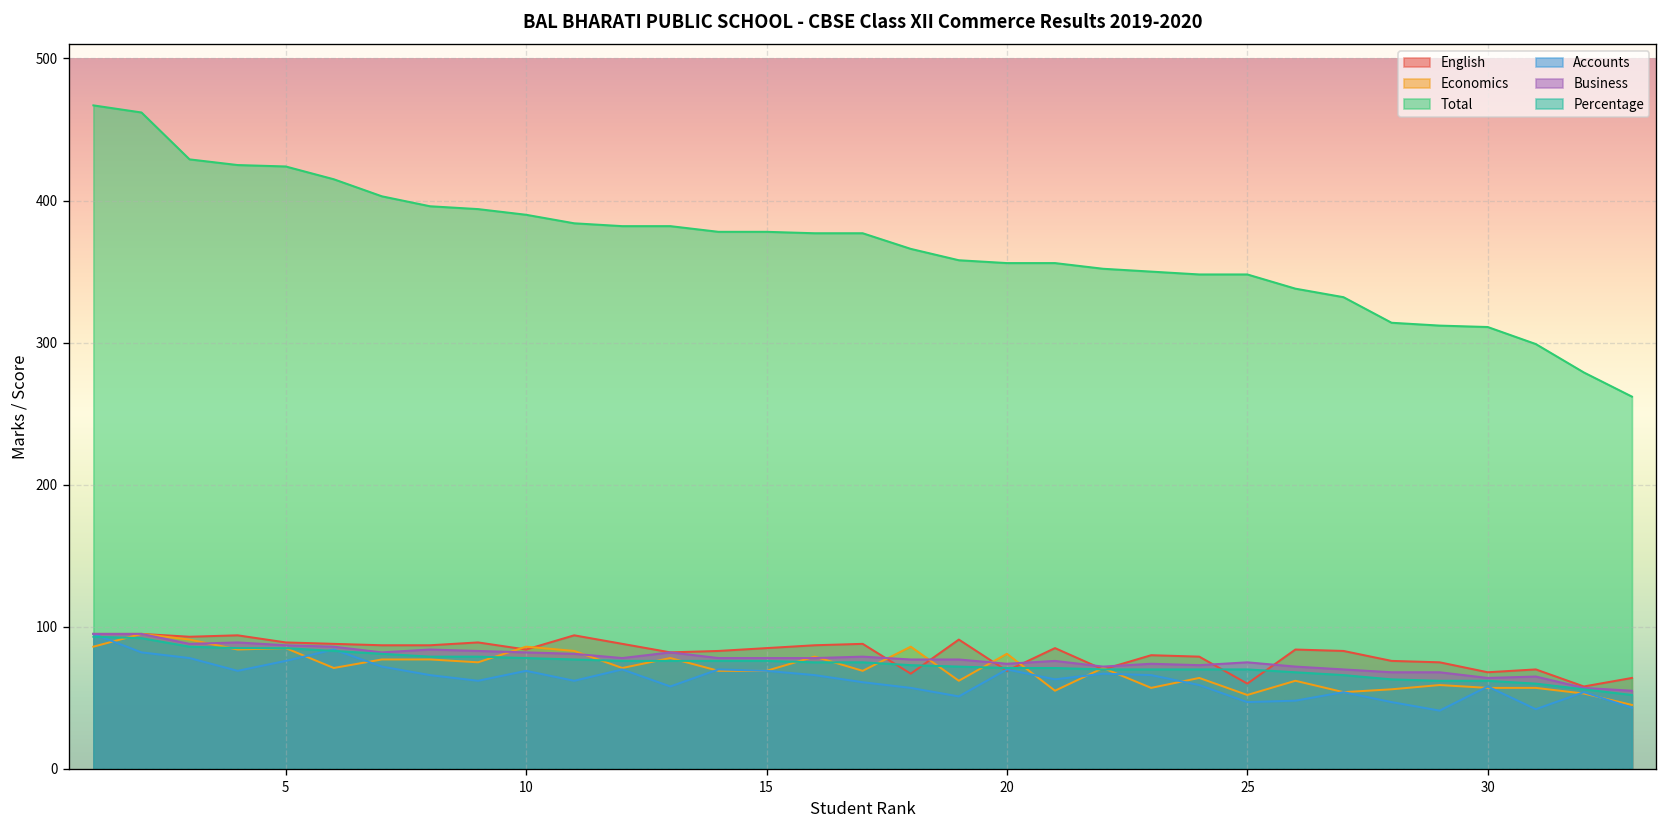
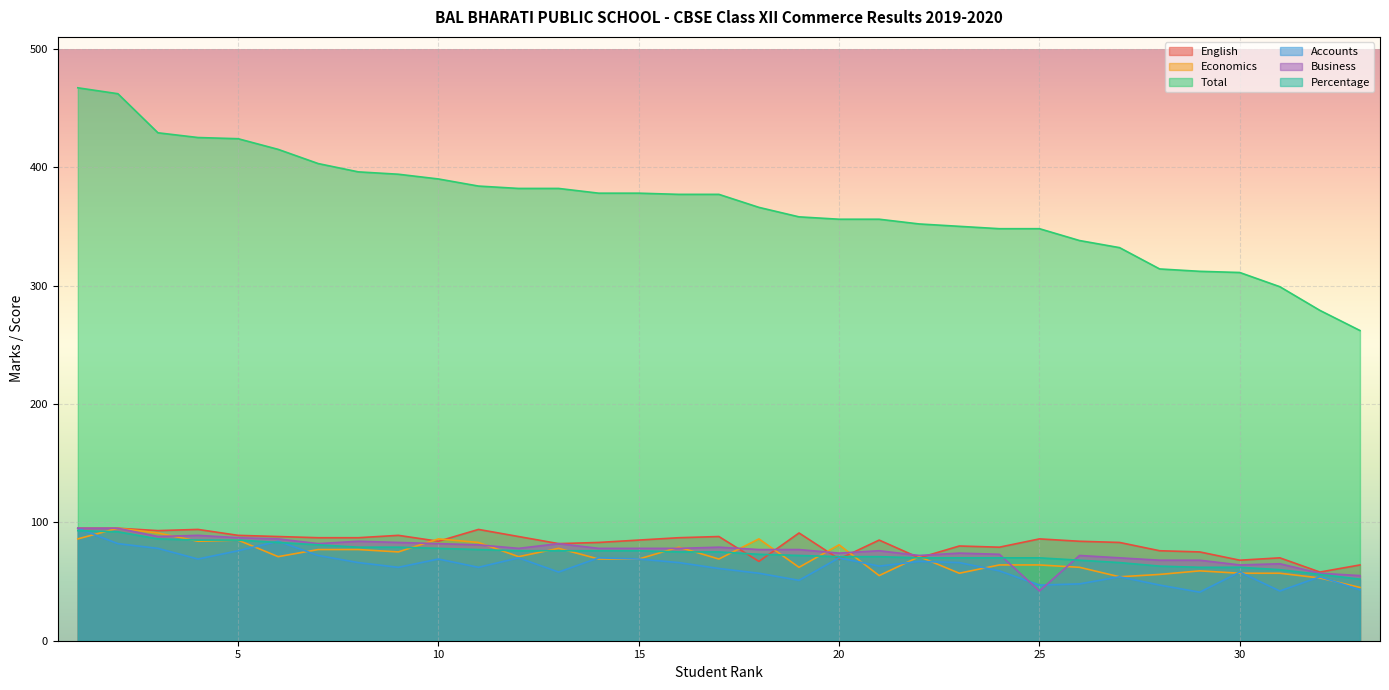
  {
    "English": {
      "15": 85,
-     "25": 60,
+     "25": 86,
      "30": 68
    },
    "Economics": {
      "20": 81,
-     "25": 52
+     "25": 64
    },
    "Business": {
      "20": 74,
-     "25": 75
+     "25": 42
    }
  }
